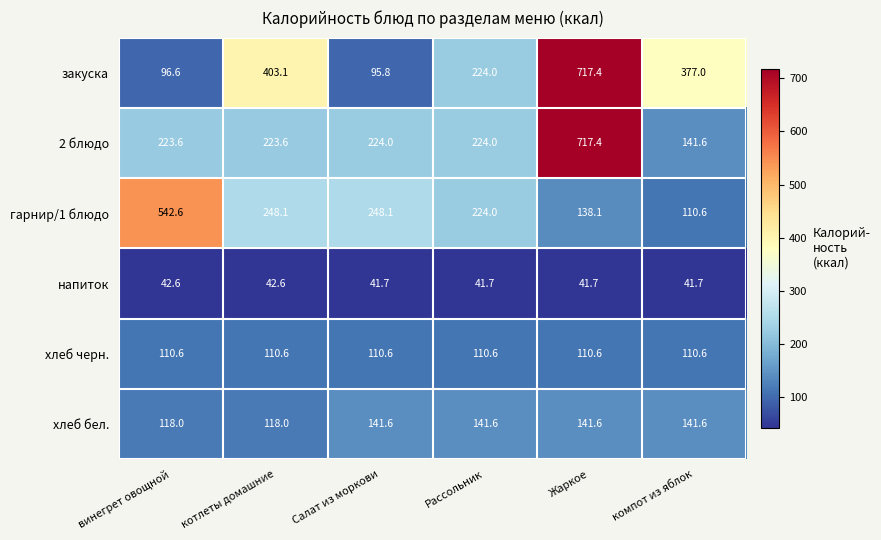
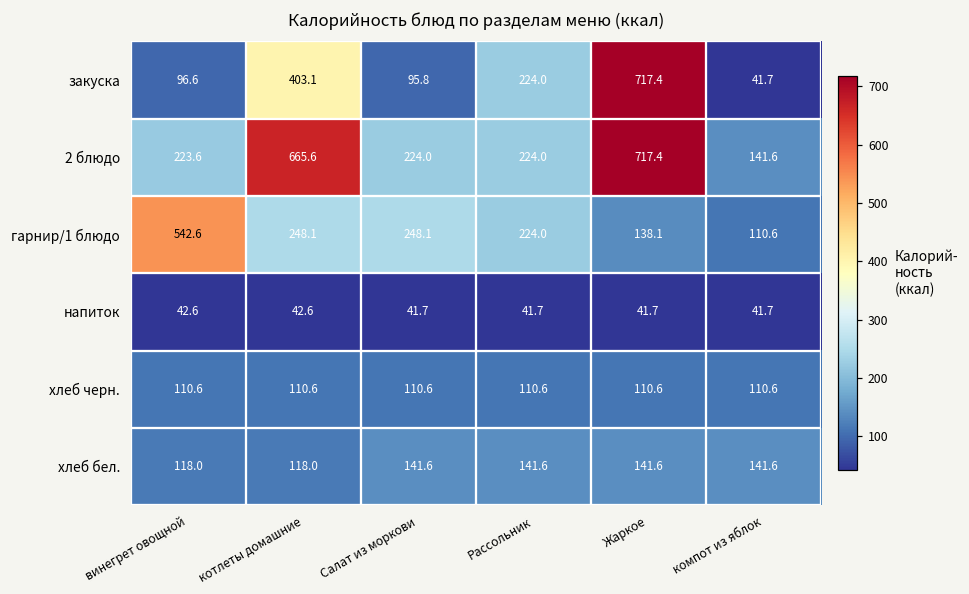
  {
    "закуска": {
      "винегрет овощной": 96.6,
      "котлеты домашние": 403.1,
      "Салат из моркови": 95.8,
      "Рассольник": 224.0,
      "Жаркое": 717.4,
-     "компот из яблок": 377.0
+     "компот из яблок": 41.7
    },
    "2 блюдо": {
      "винегрет овощной": 223.6,
-     "котлеты домашние": 223.6,
+     "котлеты домашние": 665.6,
      "Салат из моркови": 224.0,
      "Рассольник": 224.0,
      "Жаркое": 717.4,
      "компот из яблок": 141.6
    },
    "гарнир/1 блюдо": {
      "винегрет овощной": 542.6,
      "котлеты домашние": 248.1,
      "Салат из моркови": 248.1,
      "Рассольник": 224.0,
      "Жаркое": 138.1,
      "компот из яблок": 110.6
    },
    "напиток": {
      "винегрет овощной": 42.6,
      "котлеты домашние": 42.6,
      "Салат из моркови": 41.7,
      "Рассольник": 41.7,
      "Жаркое": 41.7,
      "компот из яблок": 41.7
    },
    "хлеб черн.": {
      "винегрет овощной": 110.6,
      "котлеты домашние": 110.6,
      "Салат из моркови": 110.6,
      "Рассольник": 110.6,
      "Жаркое": 110.6,
      "компот из яблок": 110.6
    },
    "хлеб бел.": {
      "винегрет овощной": 118.0,
      "котлеты домашние": 118.0,
      "Салат из моркови": 141.6,
      "Рассольник": 141.6,
      "Жаркое": 141.6,
      "компот из яблок": 141.6
    }
  }
